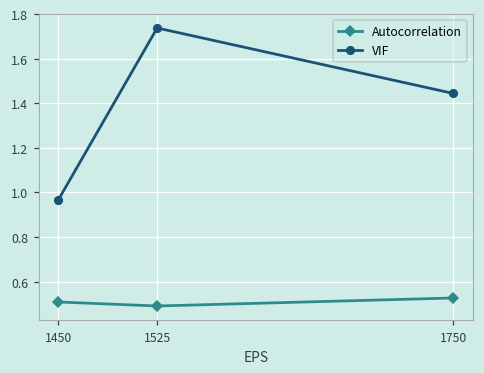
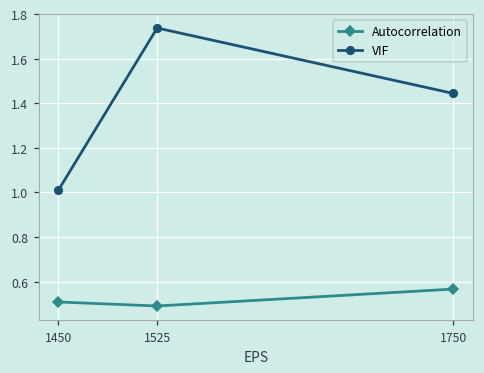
  {
    "Autocorrelation": {
      "1450": 0.51,
      "1525": 0.49,
-     "1750": 0.53
+     "1750": 0.57
    },
    "VIF": {
-     "1450": 0.97,
+     "1450": 1.01,
      "1525": 1.74,
      "1750": 1.45
    }
  }
